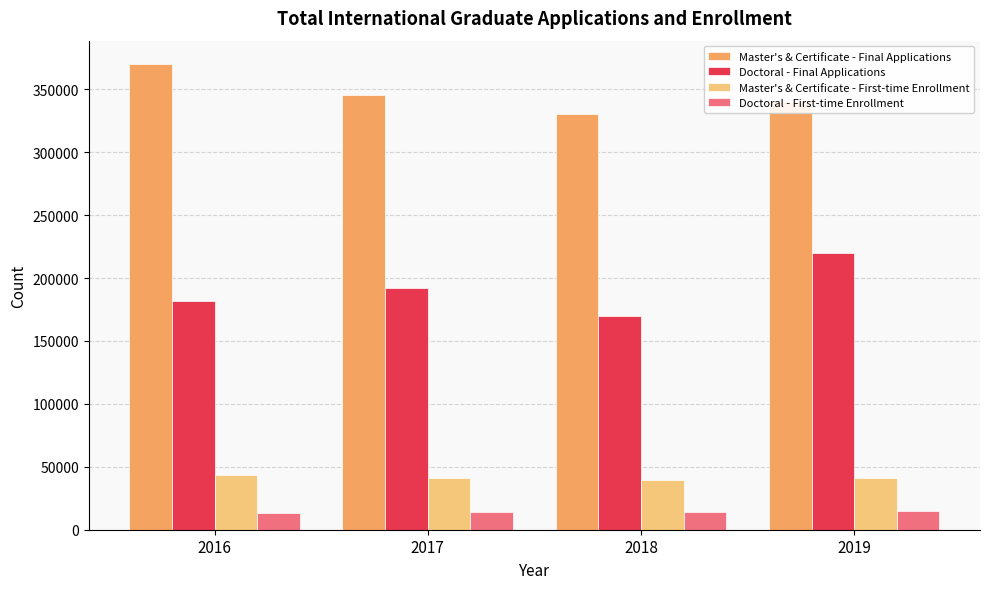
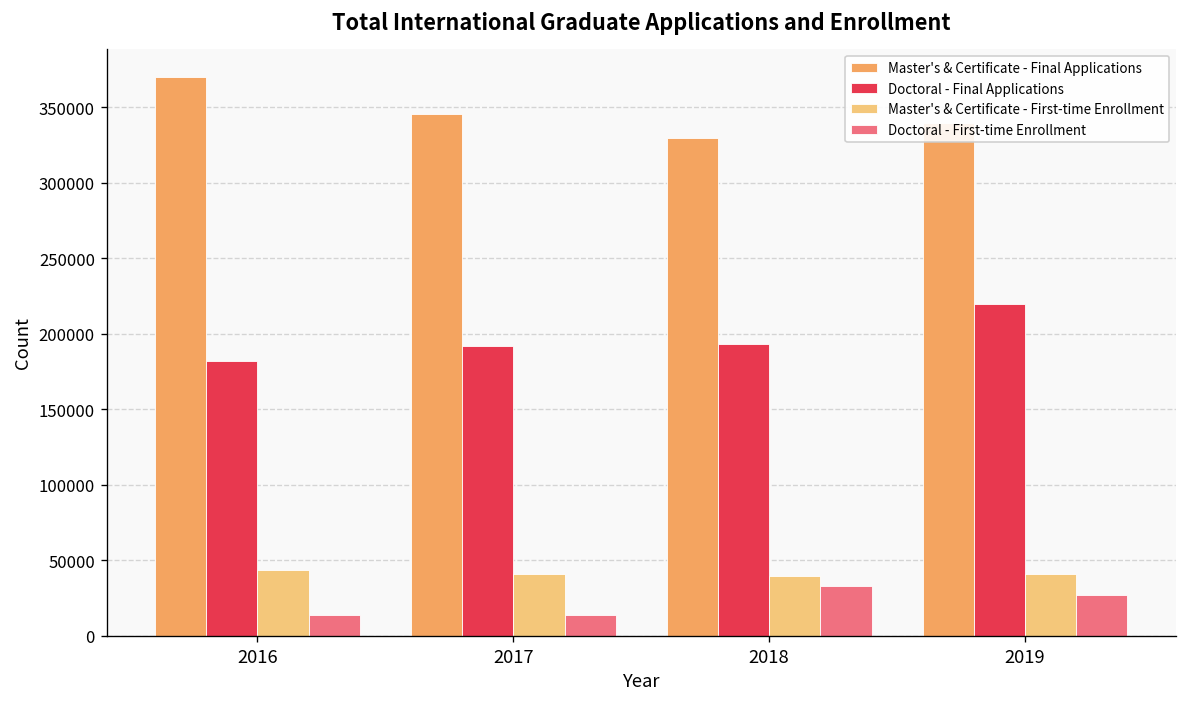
  {
    "Doctoral - Final Applications": {
      "2016": 182000,
      "2017": 192000,
-     "2018": 170000,
+     "2018": 193000,
      "2019": 220000
    },
    "Doctoral - First-time Enrollment": {
      "2016": 14000,
      "2017": 14000,
-     "2018": 14000,
-     "2019": 15000
+     "2018": 33000,
+     "2019": 27000
    }
  }
